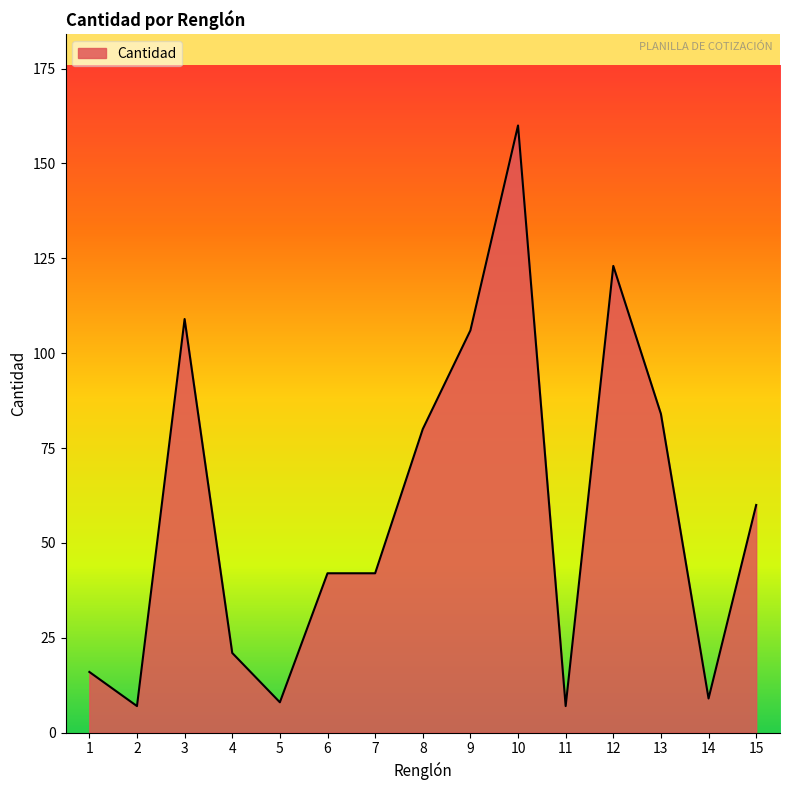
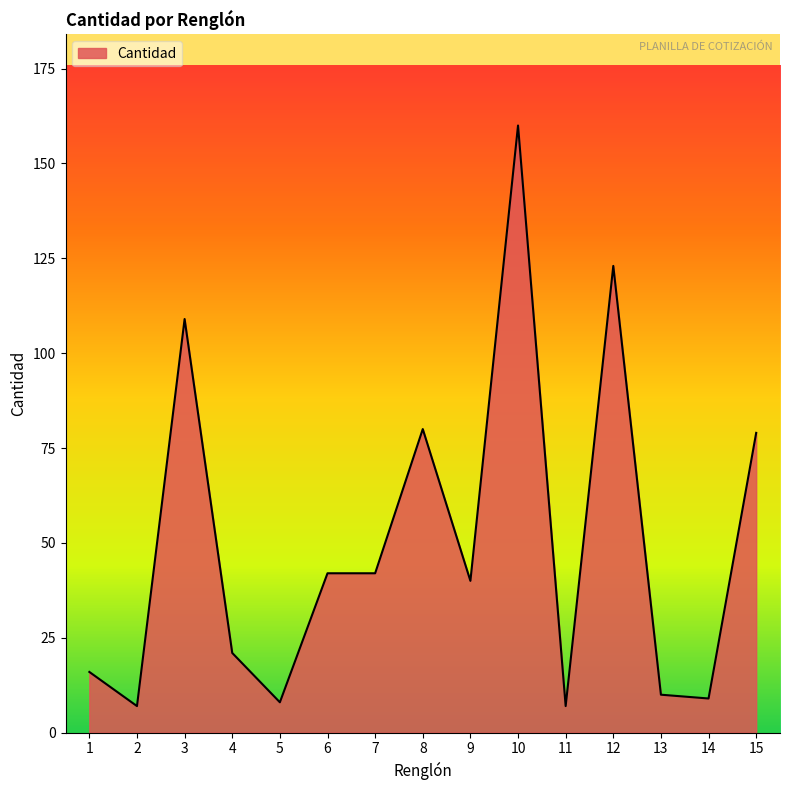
  {
    "1": 16,
    "2": 7,
    "3": 109,
    "4": 21,
    "5": 8,
    "6": 42,
    "7": 42,
    "8": 80,
-   "9": 106,
+   "9": 40,
    "10": 160,
    "11": 7,
    "12": 123,
-   "13": 84,
+   "13": 10,
    "14": 9,
-   "15": 60
+   "15": 79
  }
